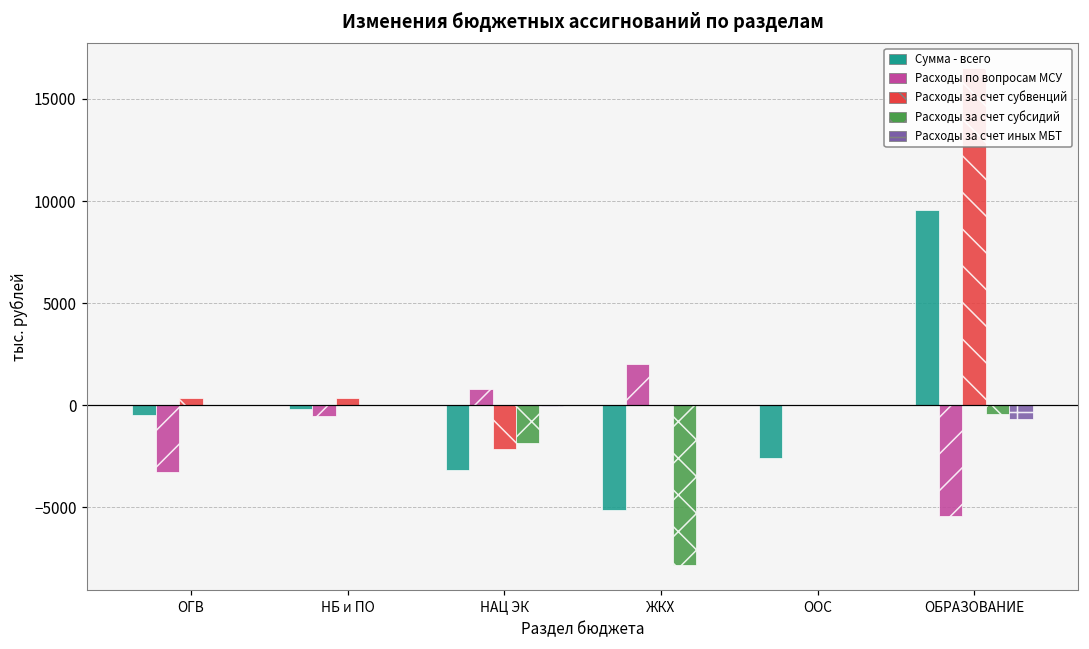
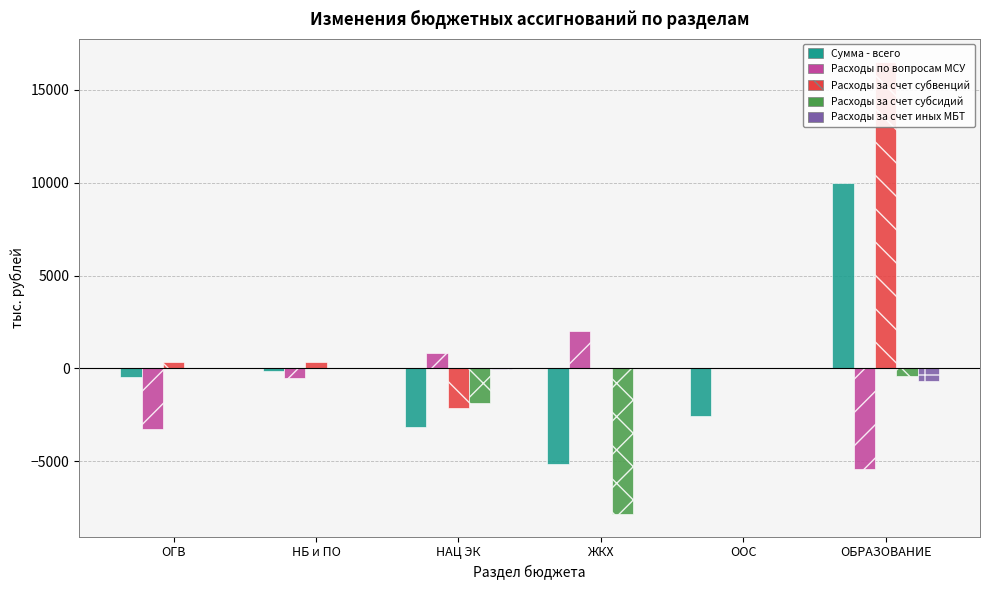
  {
    "Сумма - всего": {
      "ОГВ": -500,
      "НБ и ПО": -200,
      "НАЦ ЭК": -3200,
      "ЖКХ": -5100,
      "ООС": -2600,
-     "ОБРАЗОВАНИЕ": 9600
+     "ОБРАЗОВАНИЕ": 10000
    },
    "Расходы по вопросам МСУ": {
      "ОГВ": -3300,
      "НБ и ПО": -500,
      "НАЦ ЭК": 800,
      "ЖКХ": 2000,
      "ОБРАЗОВАНИЕ": -5400
    },
    "Расходы за счет субвенций": {
      "ОГВ": 300,
      "НБ и ПО": 400,
      "НАЦ ЭК": -2100,
      "ЖКХ": 0,
      "ООС": 0
    },
    "Расходы за счет субсидий": {
      "ОГВ": 0,
      "НБ и ПО": 0,
      "НАЦ ЭК": -1800,
      "ЖКХ": -7800,
      "ООС": 0,
      "ОБРАЗОВАНИЕ": -400
    },
    "Расходы за счет иных МБТ": {
      "ОГВ": 0,
      "НБ и ПО": 0,
      "ЖКХ": 0,
      "ООС": 0,
      "ОБРАЗОВАНИЕ": -700
    }
  }
